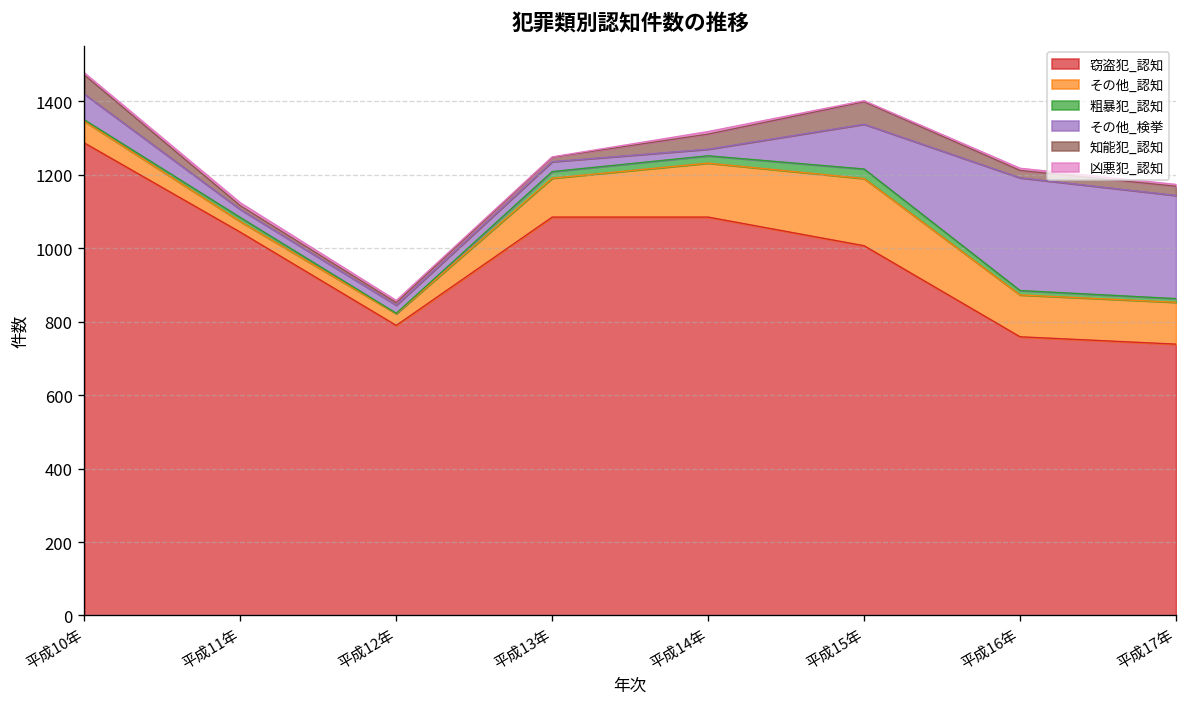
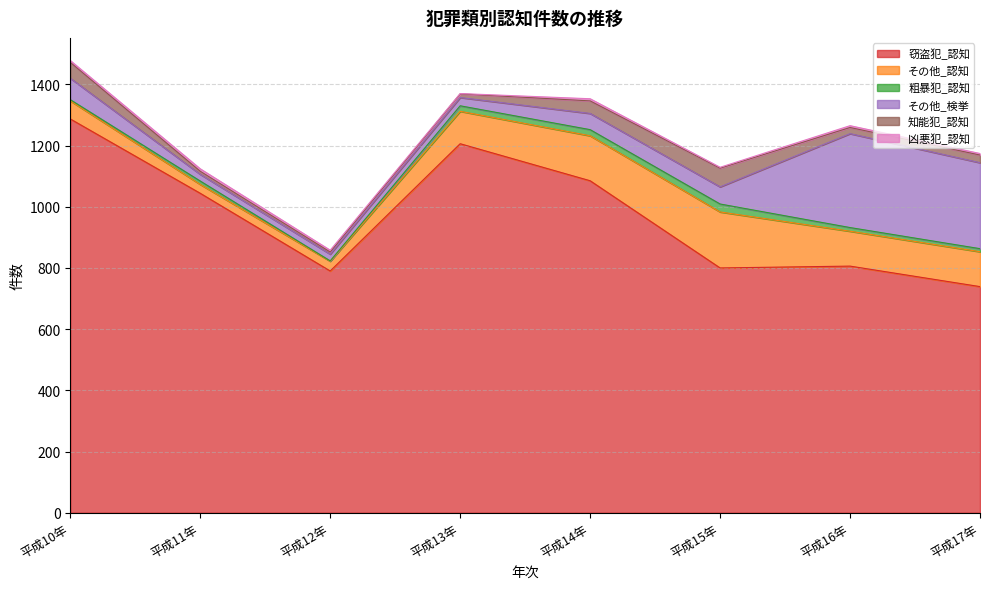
  {
    "窃盗犯_認知": {
      "平成10年": 1290,
      "平成11年": 1040,
      "平成12年": 790,
-     "平成13年": 1090,
+     "平成13年": 1210,
      "平成14年": 1090,
-     "平成15年": 1010,
-     "平成16年": 760,
+     "平成15年": 800,
+     "平成16年": 810,
      "平成17年": 740
    },
    "その他_認知": {
      "平成11年": 30,
      "平成13年": 110,
      "平成14年": 150,
      "平成15年": 180,
      "平成16年": 110,
      "平成17年": 110
    },
    "粗暴犯_認知": {
      "平成11年": 10,
      "平成13年": 20,
      "平成14年": 20,
      "平成15年": 30,
      "平成16年": 10,
      "平成17年": 10
    },
    "その他_検挙": {
      "平成10年": 70,
      "平成11年": 20,
      "平成13年": 30,
-     "平成14年": 20,
-     "平成15年": 120,
+     "平成14年": 50,
+     "平成15年": 60,
      "平成16年": 310,
      "平成17年": 280
    }
  }
